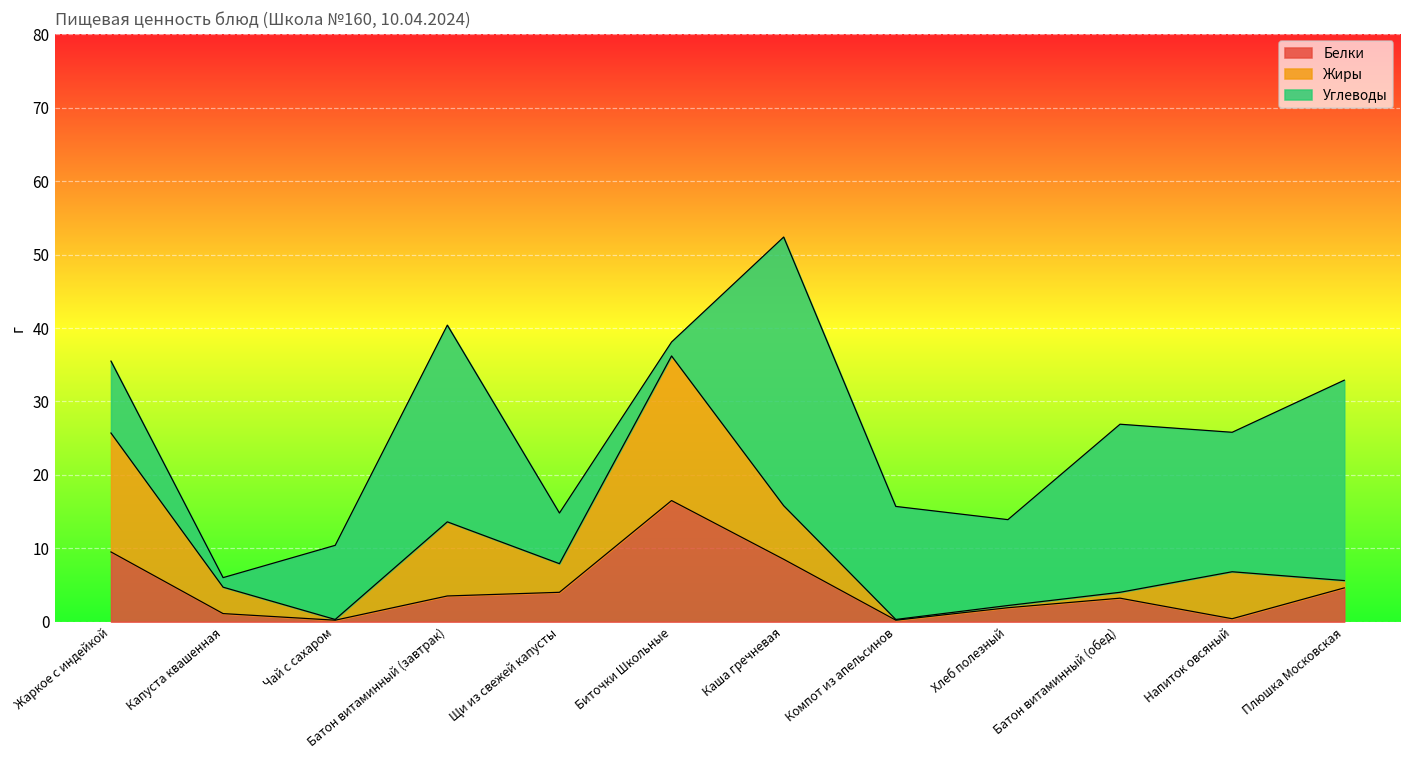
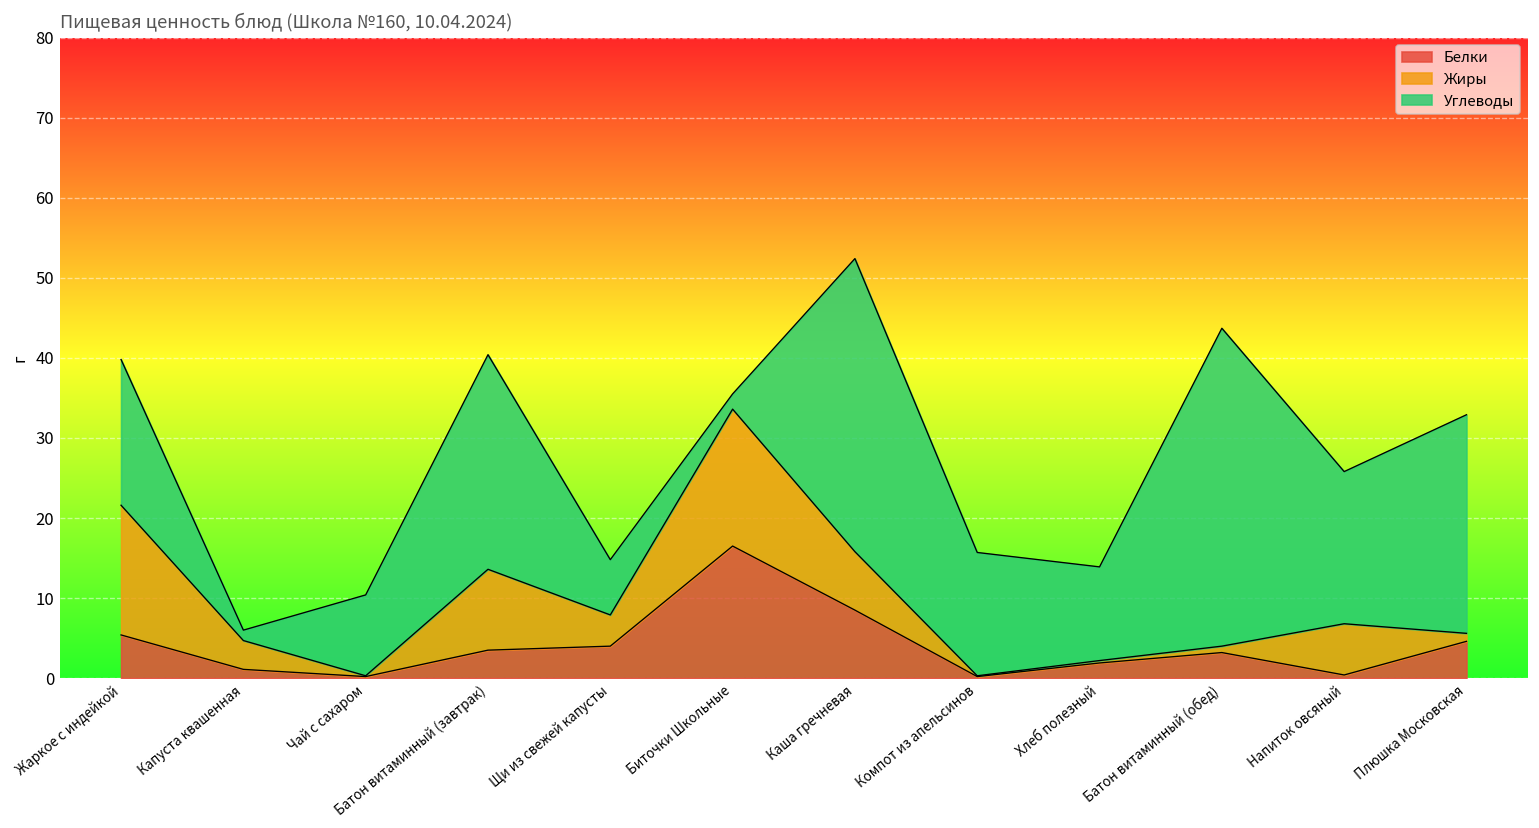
  {
    "Белки": {
-     "Жаркое с индейкой": 10,
+     "Жаркое с индейкой": 5,
      "Капуста квашенная": 1,
      "Батон витаминный (завтрак)": 4,
      "Щи из свежей капусты": 4,
      "Биточки Школьные": 17,
      "Каша гречневая": 9,
      "Батон витаминный (обед)": 3,
      "Напиток овсяный": 0,
      "Плюшка Московская": 5
    },
    "Жиры": {
      "Жаркое с индейкой": 16,
      "Капуста квашенная": 4,
      "Батон витаминный (завтрак)": 10,
      "Щи из свежей капусты": 4,
-     "Биточки Школьные": 20,
+     "Биточки Школьные": 17,
      "Каша гречневая": 7,
      "Батон витаминный (обед)": 1,
      "Напиток овсяный": 6,
      "Плюшка Московская": 1
    },
    "Углеводы": {
-     "Жаркое с индейкой": 10,
+     "Жаркое с индейкой": 18,
      "Капуста квашенная": 1,
      "Чай с сахаром": 10,
      "Батон витаминный (завтрак)": 27,
      "Щи из свежей капусты": 7,
      "Биточки Школьные": 2,
      "Каша гречневая": 37,
      "Компот из апельсинов": 15,
      "Хлеб полезный": 12,
-     "Батон витаминный (обед)": 23,
+     "Батон витаминный (обед)": 40,
      "Напиток овсяный": 19,
      "Плюшка Московская": 27
    }
  }
